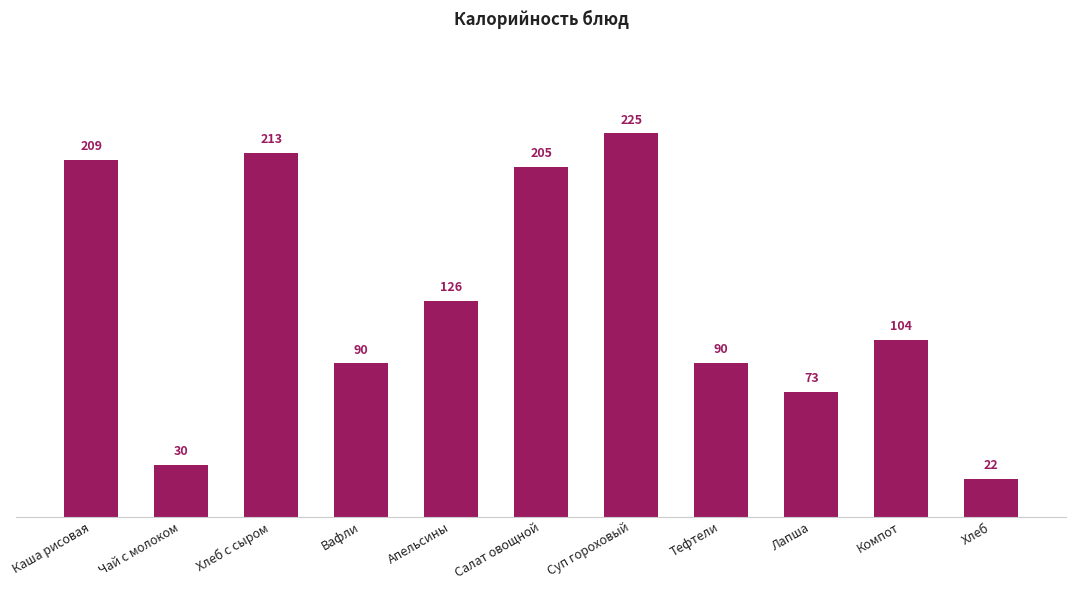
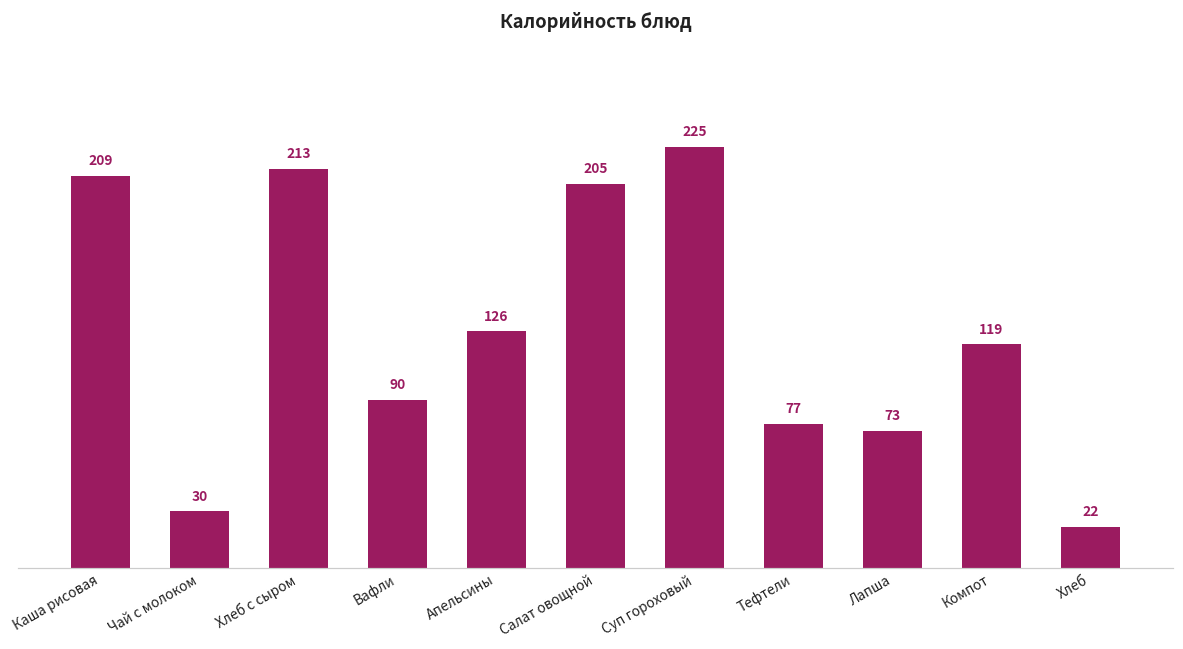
  {
    "Каша рисовая": 209,
    "Чай с молоком": 30,
    "Хлеб с сыром": 213,
    "Вафли": 90,
    "Апельсины": 126,
    "Салат овощной": 205,
    "Суп гороховый": 225,
-   "Тефтели": 90,
+   "Тефтели": 77,
    "Лапша": 73,
-   "Компот": 104,
+   "Компот": 119,
    "Хлеб": 22
  }
